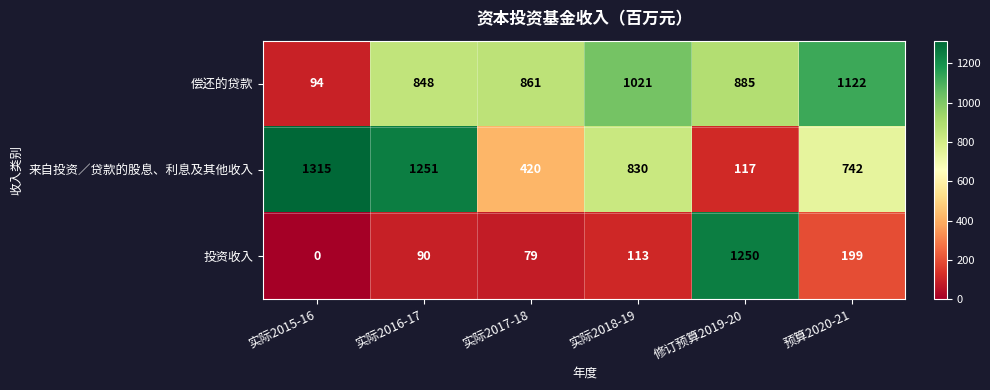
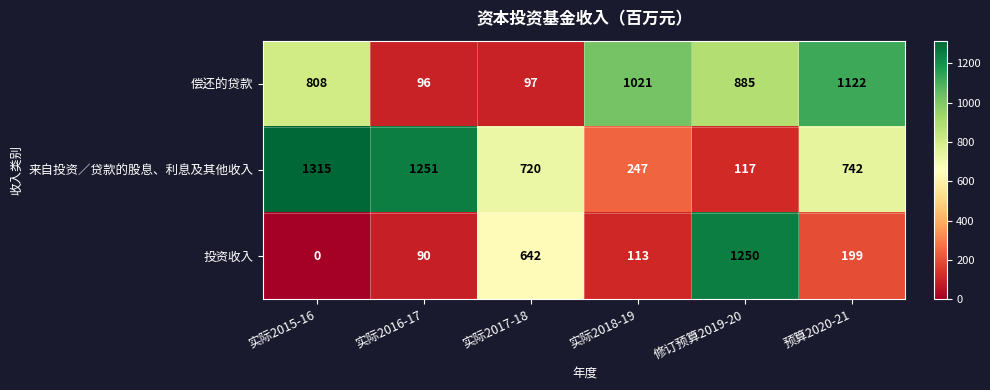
  {
    "偿还的贷款": {
-     "实际2015-16": 94,
-     "实际2016-17": 848,
-     "实际2017-18": 861,
+     "实际2015-16": 808,
+     "实际2016-17": 96,
+     "实际2017-18": 97,
      "实际2018-19": 1021,
      "修订预算2019-20": 885,
      "预算2020-21": 1122
    },
    "来自投资／贷款的股息、利息及其他收入": {
      "实际2015-16": 1315,
      "实际2016-17": 1251,
-     "实际2017-18": 420,
-     "实际2018-19": 830,
+     "实际2017-18": 720,
+     "实际2018-19": 247,
      "修订预算2019-20": 117,
      "预算2020-21": 742
    },
    "投资收入": {
      "实际2015-16": 0,
      "实际2016-17": 90,
-     "实际2017-18": 79,
+     "实际2017-18": 642,
      "实际2018-19": 113,
      "修订预算2019-20": 1250,
      "预算2020-21": 199
    }
  }
